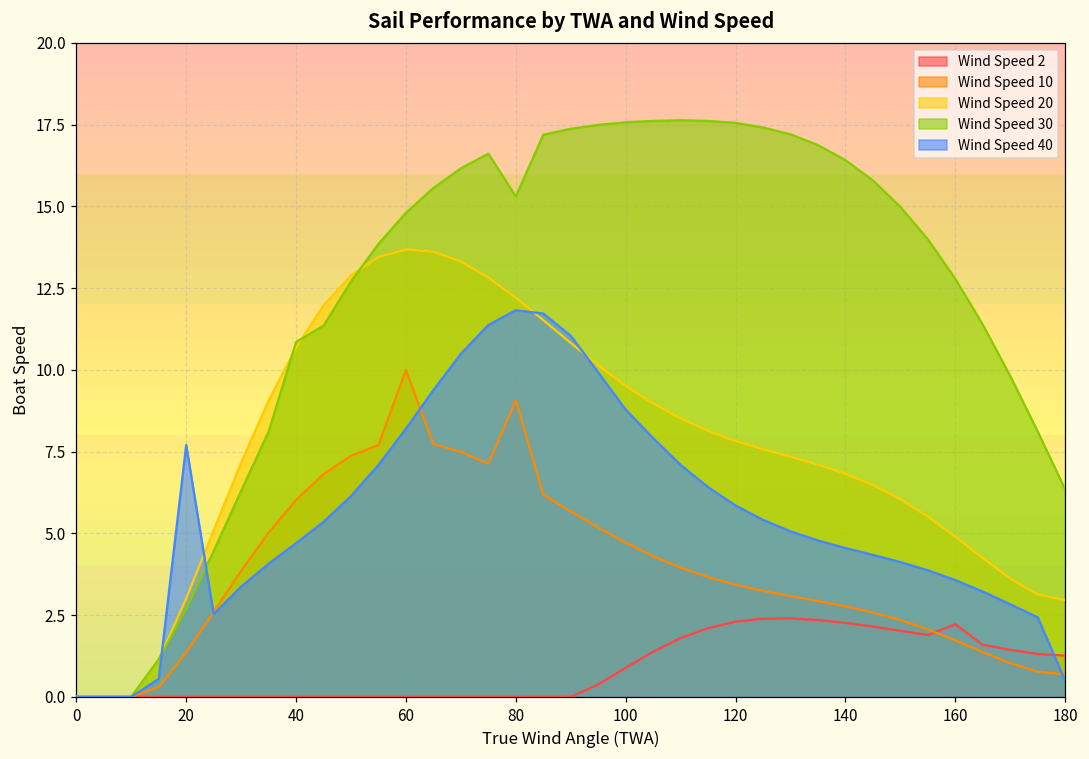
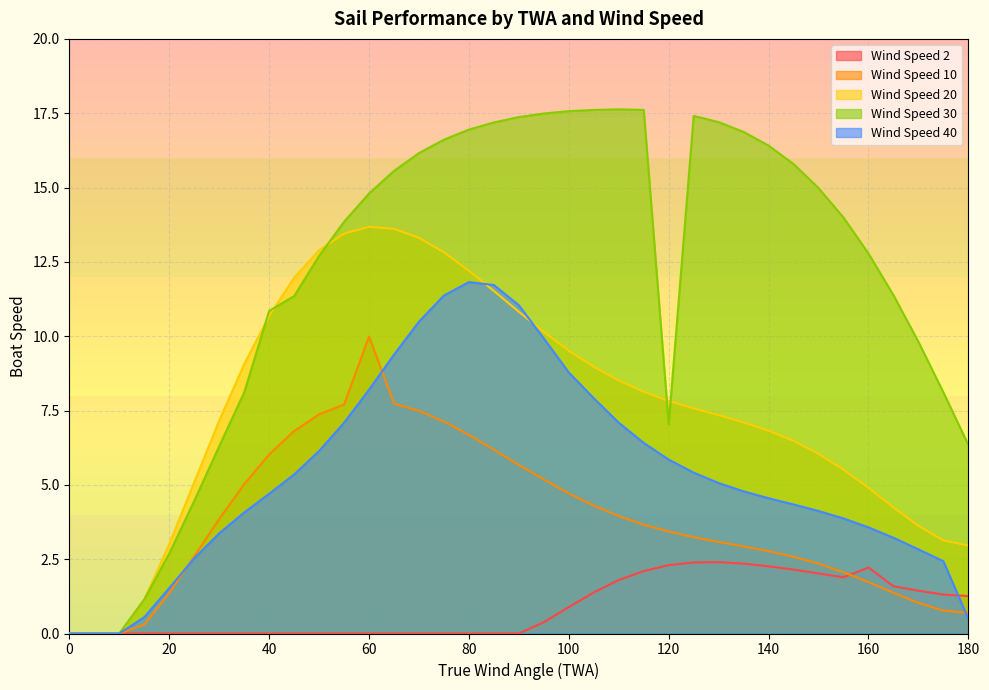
  {
    "Wind Speed 2": {
      "20": 0.0,
      "40": 0.0,
      "60": 0.0,
      "80": 0.0,
      "100": 0.9,
      "120": 2.3,
      "140": 2.3,
      "160": 2.2,
      "180": 1.3
    },
    "Wind Speed 10": {
      "20": 1.4,
      "40": 6.0,
      "60": 10.0,
-     "80": 9.1,
+     "80": 6.7,
      "100": 4.7,
      "120": 3.4,
      "140": 2.8,
      "160": 1.7,
      "180": 0.7
    },
    "Wind Speed 20": {
      "20": 3.0,
      "40": 10.7,
      "60": 13.7,
      "80": 12.2,
      "100": 9.5,
      "120": 7.8,
      "140": 6.8,
      "160": 4.9,
      "180": 3.0
    },
    "Wind Speed 30": {
      "20": 2.7,
      "40": 10.9,
      "60": 14.8,
-     "80": 15.3,
+     "80": 17.0,
      "100": 17.6,
-     "120": 17.6,
+     "120": 7.0,
      "140": 16.4,
      "160": 12.8,
      "180": 6.3
    },
    "Wind Speed 40": {
-     "20": 7.7,
+     "20": 1.5,
      "40": 4.7,
      "60": 8.2,
      "80": 11.8,
      "100": 8.8,
      "120": 5.9,
      "140": 4.6,
      "160": 3.6,
      "180": 0.5
    }
  }
